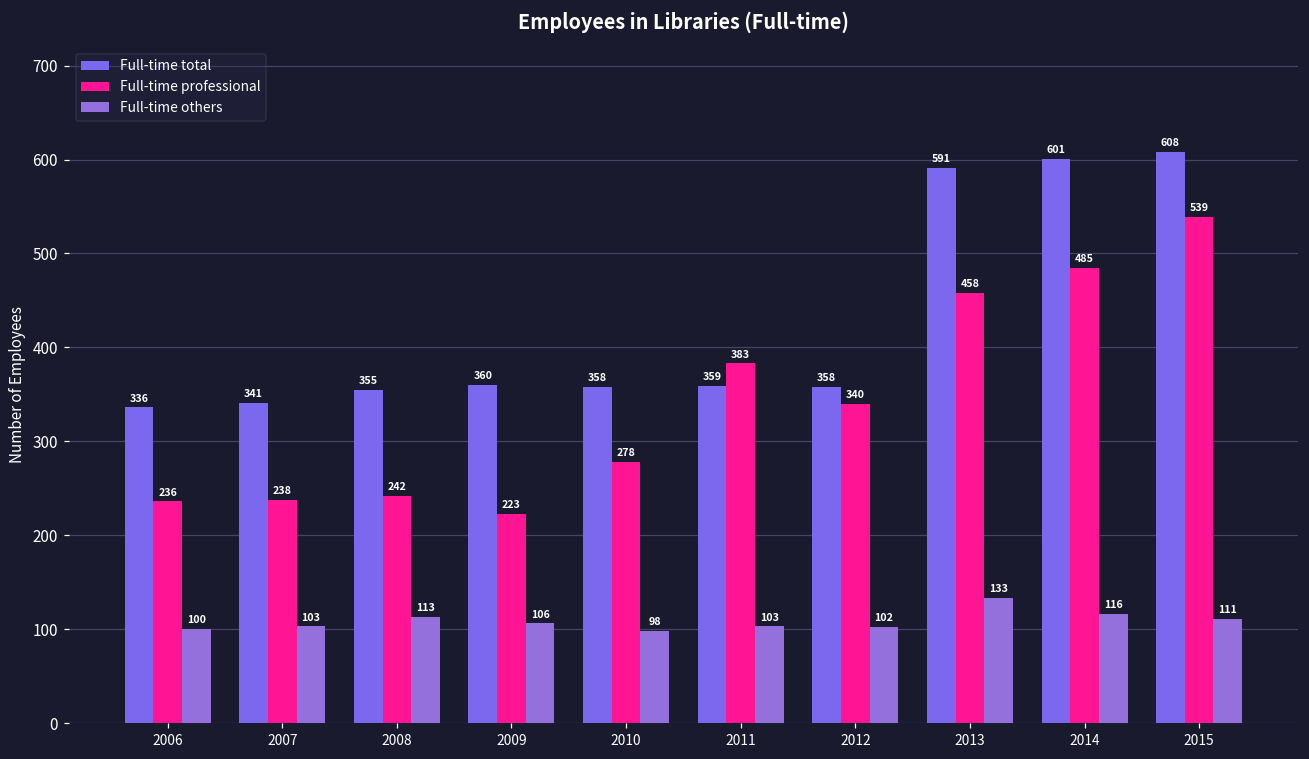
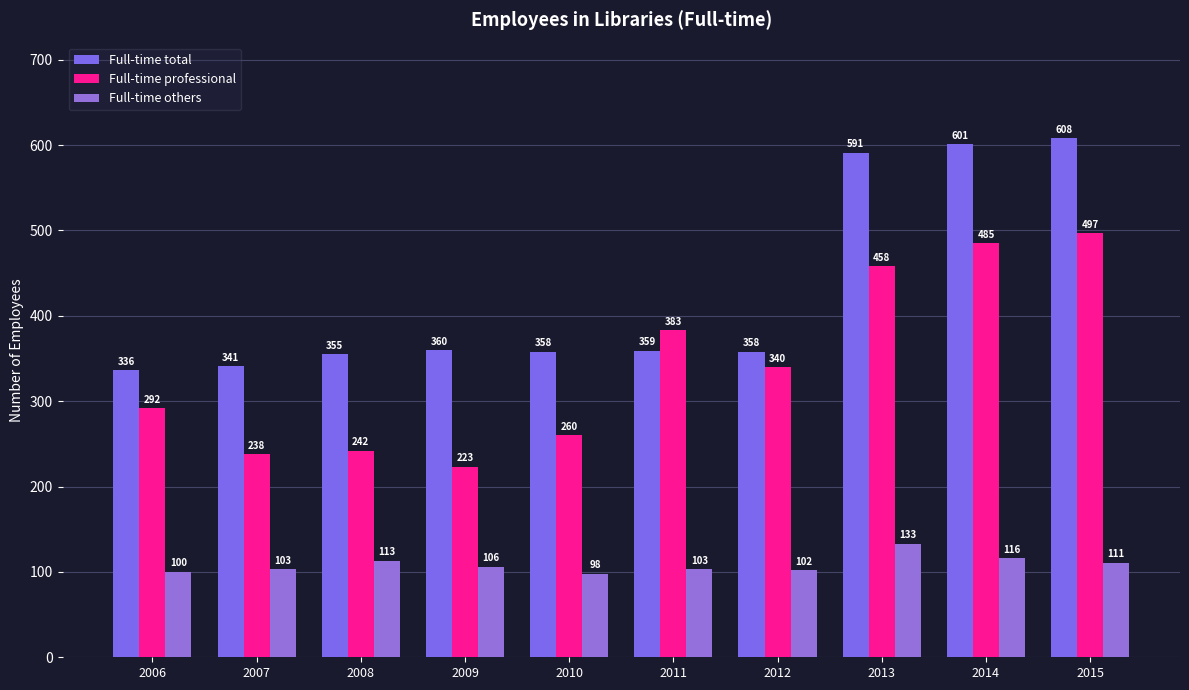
  {
    "Full-time professional": {
-     "2006": 236,
+     "2006": 292,
      "2007": 238,
      "2008": 242,
      "2009": 223,
-     "2010": 278,
+     "2010": 260,
      "2011": 383,
      "2012": 340,
      "2013": 458,
      "2014": 485,
-     "2015": 539
+     "2015": 497
    }
  }
